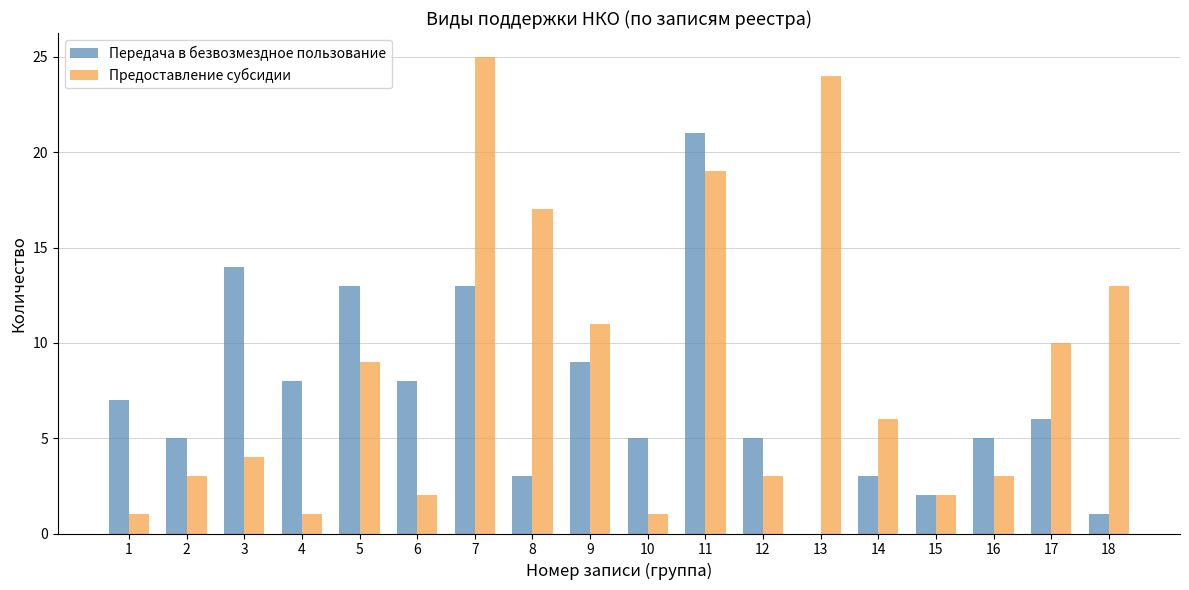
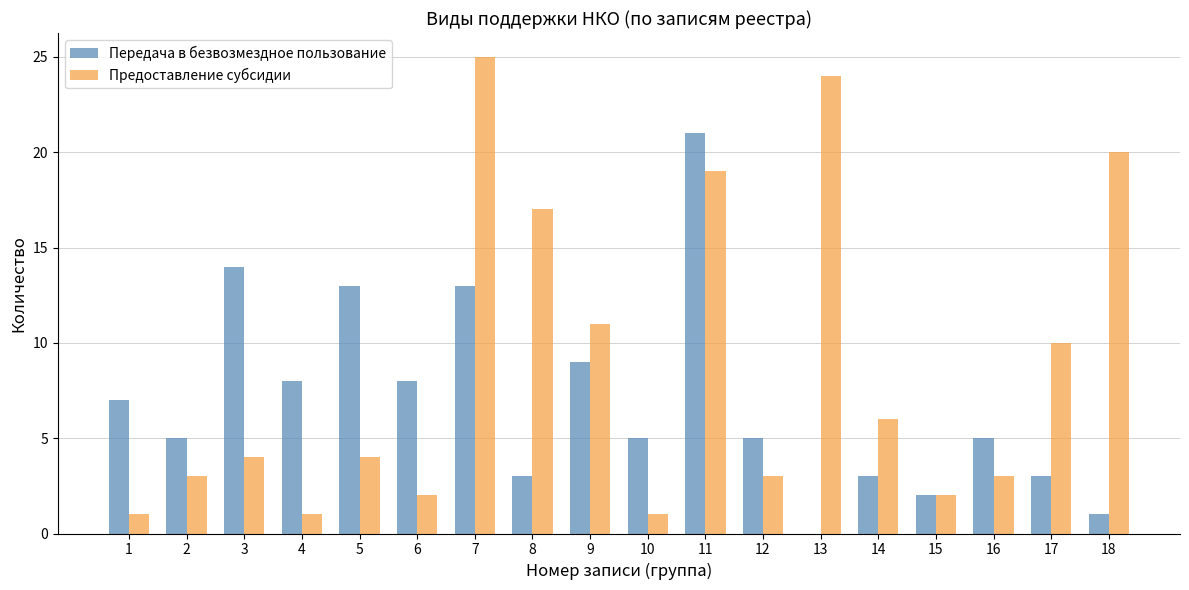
  {
    "Передача в безвозмездное пользование": {
      "1": 7,
      "2": 5,
      "3": 14,
      "4": 8,
      "5": 13,
      "6": 8,
      "7": 13,
      "8": 3,
      "9": 9,
      "10": 5,
      "11": 21,
      "12": 5,
      "13": 0,
      "14": 3,
      "15": 2,
      "16": 5,
-     "17": 6,
+     "17": 3,
      "18": 1
    },
    "Предоставление субсидии": {
      "1": 1,
      "2": 3,
      "3": 4,
      "4": 1,
-     "5": 9,
+     "5": 4,
      "6": 2,
      "7": 25,
      "8": 17,
      "9": 11,
      "10": 1,
      "11": 19,
      "12": 3,
      "13": 24,
      "14": 6,
      "15": 2,
      "16": 3,
      "17": 10,
-     "18": 13
+     "18": 20
    }
  }
